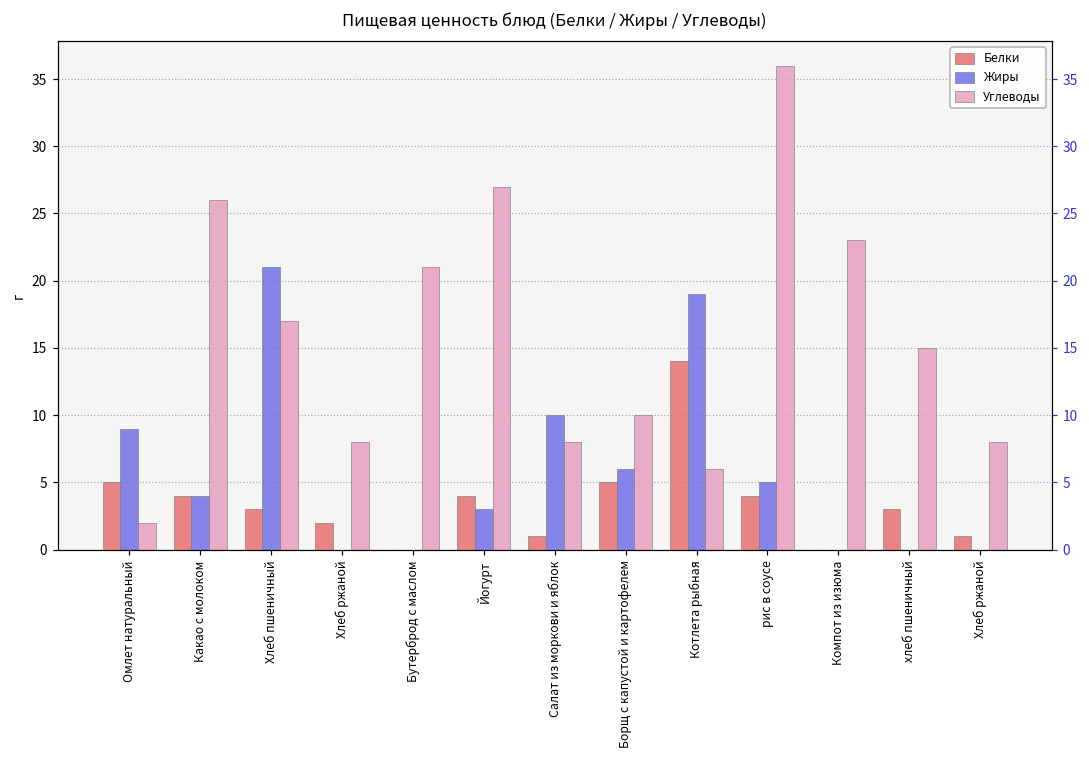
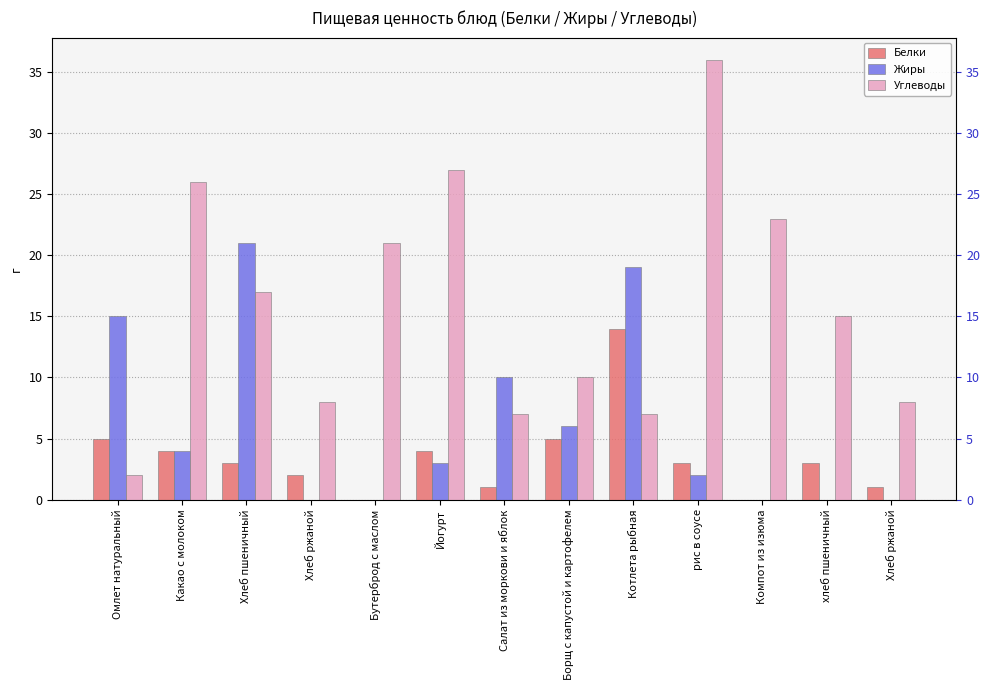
  {
    "Белки": {
      "Омлет натуральный": 5,
      "Какао с молоком": 4,
      "Хлеб пшеничный": 3,
      "Бутерброд с маслом": 0,
      "Йогурт": 4,
      "Салат из моркови и яблок": 1,
      "Борщ с капустой и картофелем": 5,
      "Котлета рыбная": 14,
-     "рис в соусе": 4,
+     "рис в соусе": 3,
      "Компот из изюма": 0,
      "хлеб пшеничный": 3
    },
    "Жиры": {
-     "Омлет натуральный": 9,
+     "Омлет натуральный": 15,
      "Какао с молоком": 4,
      "Хлеб пшеничный": 21,
      "Бутерброд с маслом": 0,
      "Йогурт": 3,
      "Салат из моркови и яблок": 10,
      "Борщ с капустой и картофелем": 6,
      "Котлета рыбная": 19,
-     "рис в соусе": 5,
+     "рис в соусе": 2,
      "Компот из изюма": 0,
      "хлеб пшеничный": 0
    },
    "Углеводы": {
      "Омлет натуральный": 2,
      "Какао с молоком": 26,
      "Хлеб пшеничный": 17,
      "Бутерброд с маслом": 21,
      "Йогурт": 27,
-     "Салат из моркови и яблок": 8,
+     "Салат из моркови и яблок": 7,
      "Борщ с капустой и картофелем": 10,
-     "Котлета рыбная": 6,
+     "Котлета рыбная": 7,
      "рис в соусе": 36,
      "Компот из изюма": 23,
      "хлеб пшеничный": 15
    }
  }
